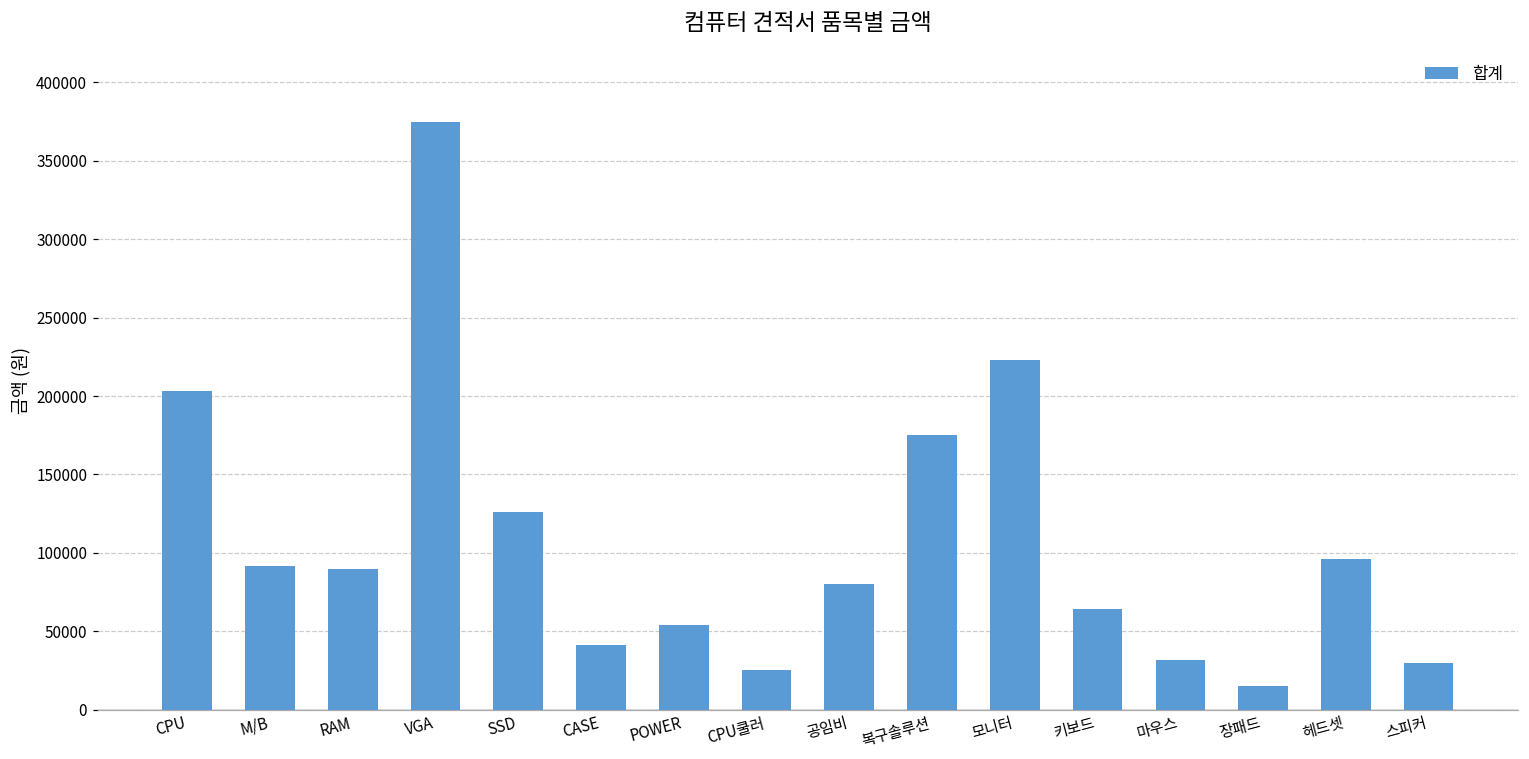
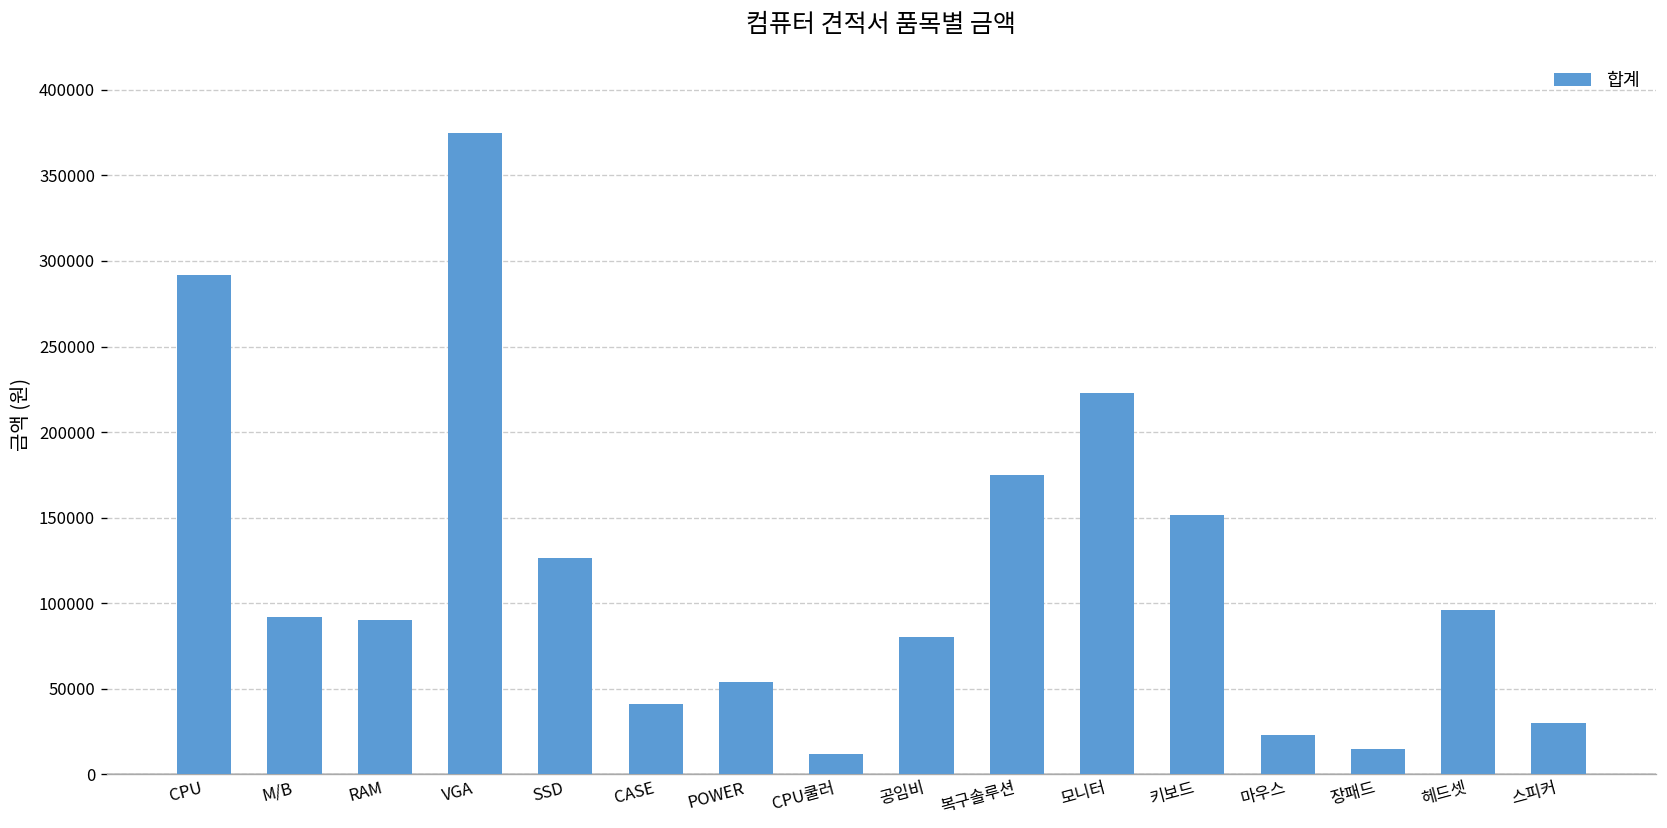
  {
-   "CPU": 203000,
+   "CPU": 292000,
    "M/B": 92000,
    "RAM": 90000,
    "VGA": 375000,
    "SSD": 126000,
    "CASE": 41000,
    "POWER": 54000,
-   "CPU쿨러": 25000,
+   "CPU쿨러": 12000,
    "공임비": 80000,
    "복구솔루션": 175000,
    "모니터": 223000,
-   "키보드": 64000,
-   "마우스": 32000,
+   "키보드": 152000,
+   "마우스": 23000,
    "장패드": 15000,
    "헤드셋": 96000,
    "스피커": 30000
  }
